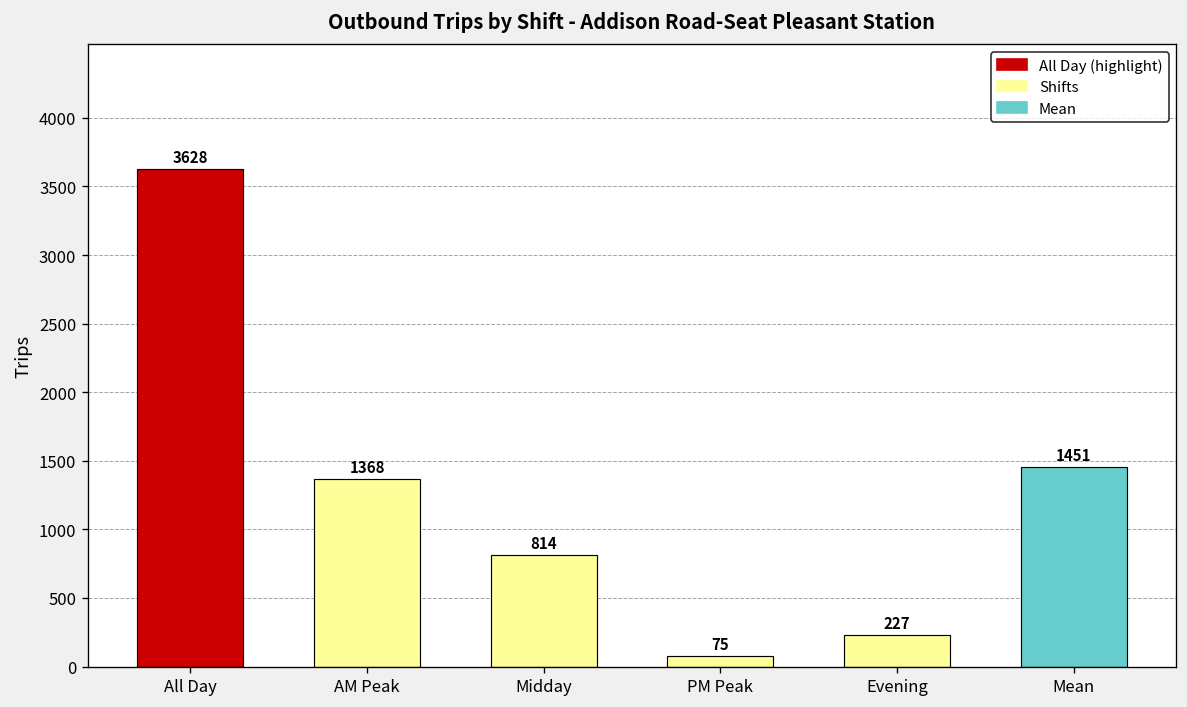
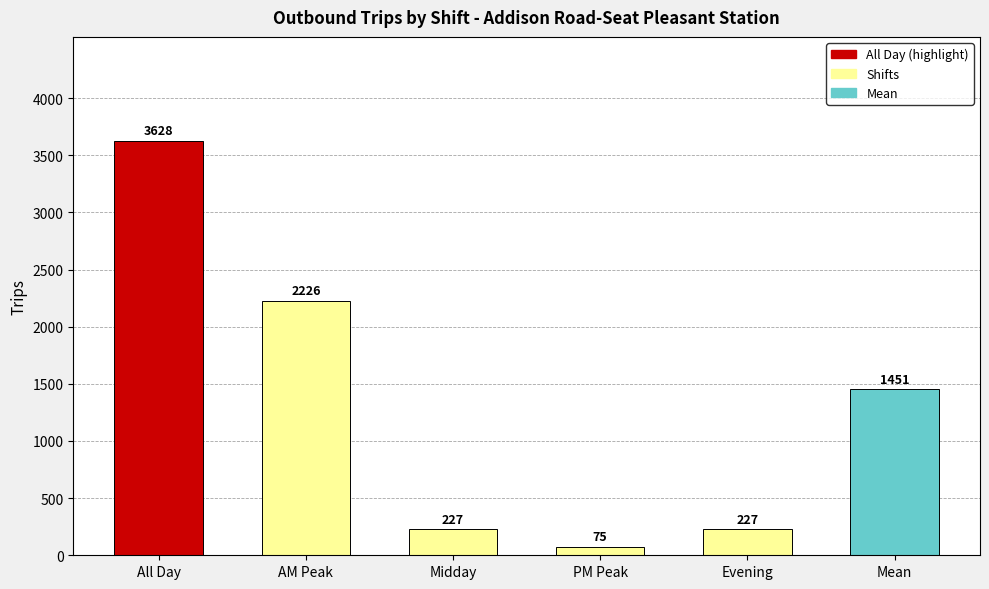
  {
    "All Day": 3628,
-   "AM Peak": 1368,
-   "Midday": 814,
+   "AM Peak": 2226,
+   "Midday": 227,
    "PM Peak": 75,
    "Evening": 227,
    "Mean": 1451
  }
